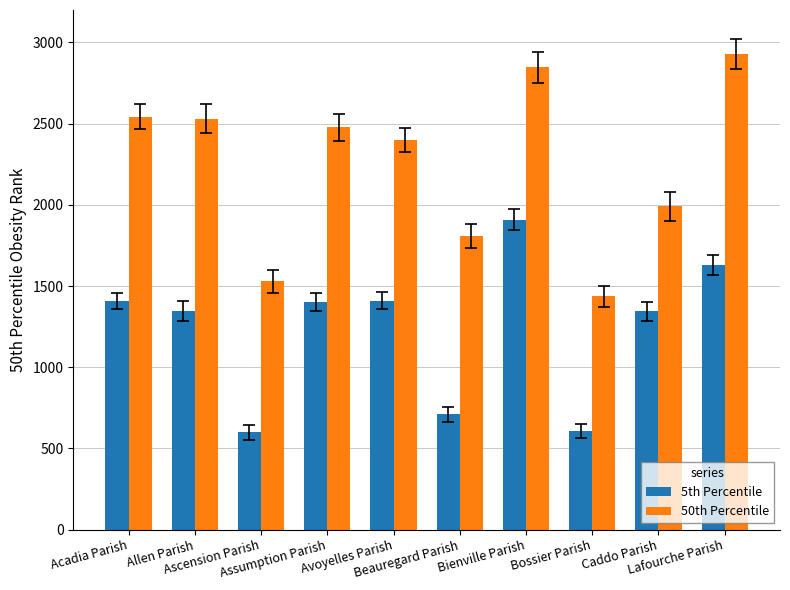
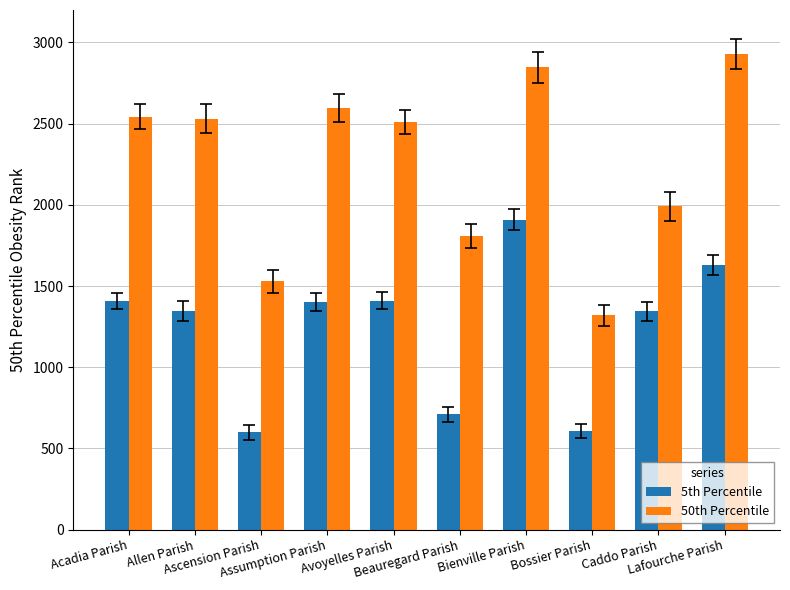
  {
    "50th Percentile": {
      "Acadia Parish": 2540,
      "Allen Parish": 2530,
      "Ascension Parish": 1530,
-     "Assumption Parish": 2480,
-     "Avoyelles Parish": 2400,
+     "Assumption Parish": 2600,
+     "Avoyelles Parish": 2510,
      "Beauregard Parish": 1810,
      "Bienville Parish": 2850,
-     "Bossier Parish": 1440,
+     "Bossier Parish": 1320,
      "Caddo Parish": 1990,
      "Lafourche Parish": 2930
    }
  }
